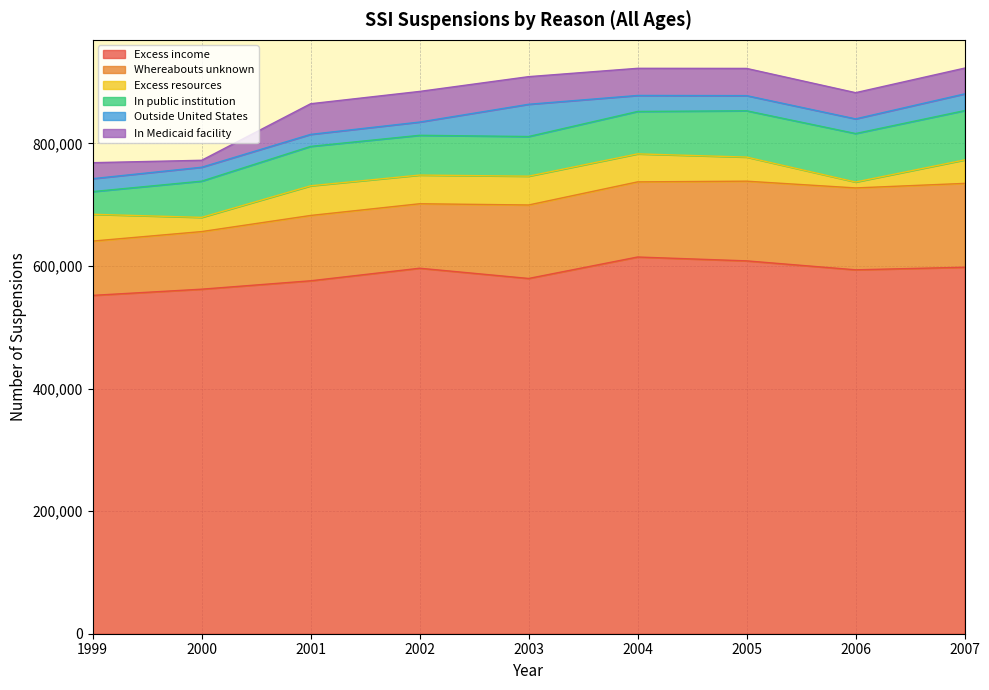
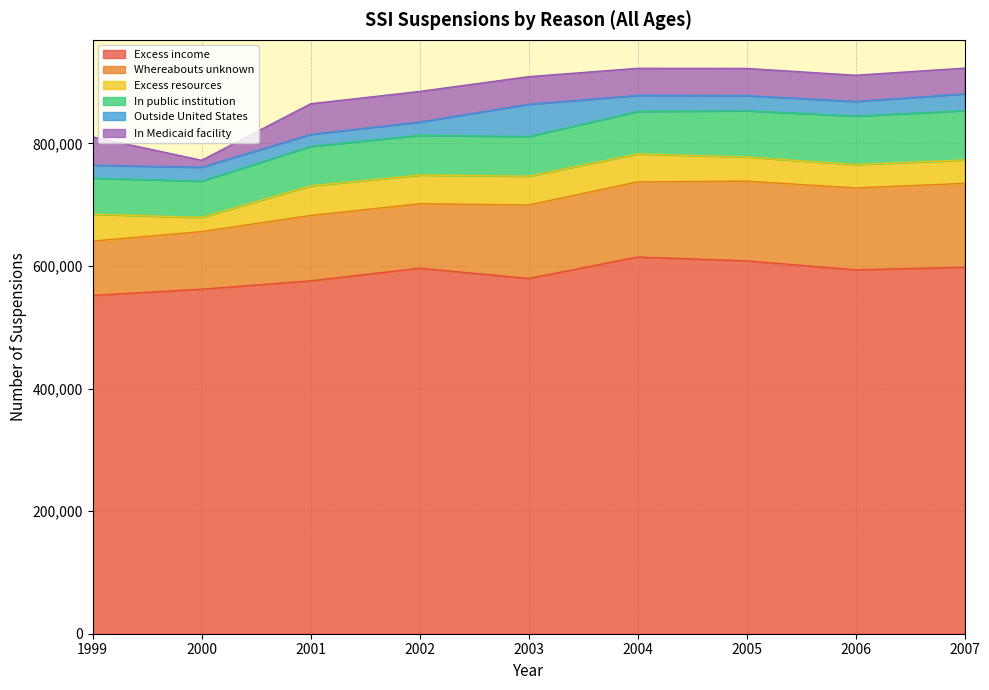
  {
    "Excess resources": {
      "1999": "40,000",
      "2000": "20,000",
      "2001": "50,000",
      "2002": "50,000",
      "2003": "50,000",
      "2004": "50,000",
      "2005": "40,000",
-     "2006": "10,000",
+     "2006": "40,000",
      "2007": "40,000"
    },
    "In public institution": {
-     "1999": "40,000",
+     "1999": "60,000",
      "2000": "60,000",
      "2001": "60,000",
      "2002": "60,000",
      "2003": "60,000",
      "2004": "70,000",
      "2005": "80,000",
      "2006": "80,000",
      "2007": "80,000"
    },
    "Outside United States": {
      "1999": "20,000",
      "2000": "20,000",
      "2001": "20,000",
      "2002": "20,000",
      "2003": "50,000",
      "2004": "30,000",
      "2005": "20,000",
      "2006": "20,000",
      "2007": "30,000"
    },
    "In Medicaid facility": {
-     "1999": "30,000",
+     "1999": "50,000",
      "2000": "10,000",
      "2001": "50,000",
      "2002": "50,000",
      "2003": "50,000",
      "2004": "40,000",
      "2005": "40,000",
      "2006": "40,000",
      "2007": "40,000"
    }
  }
